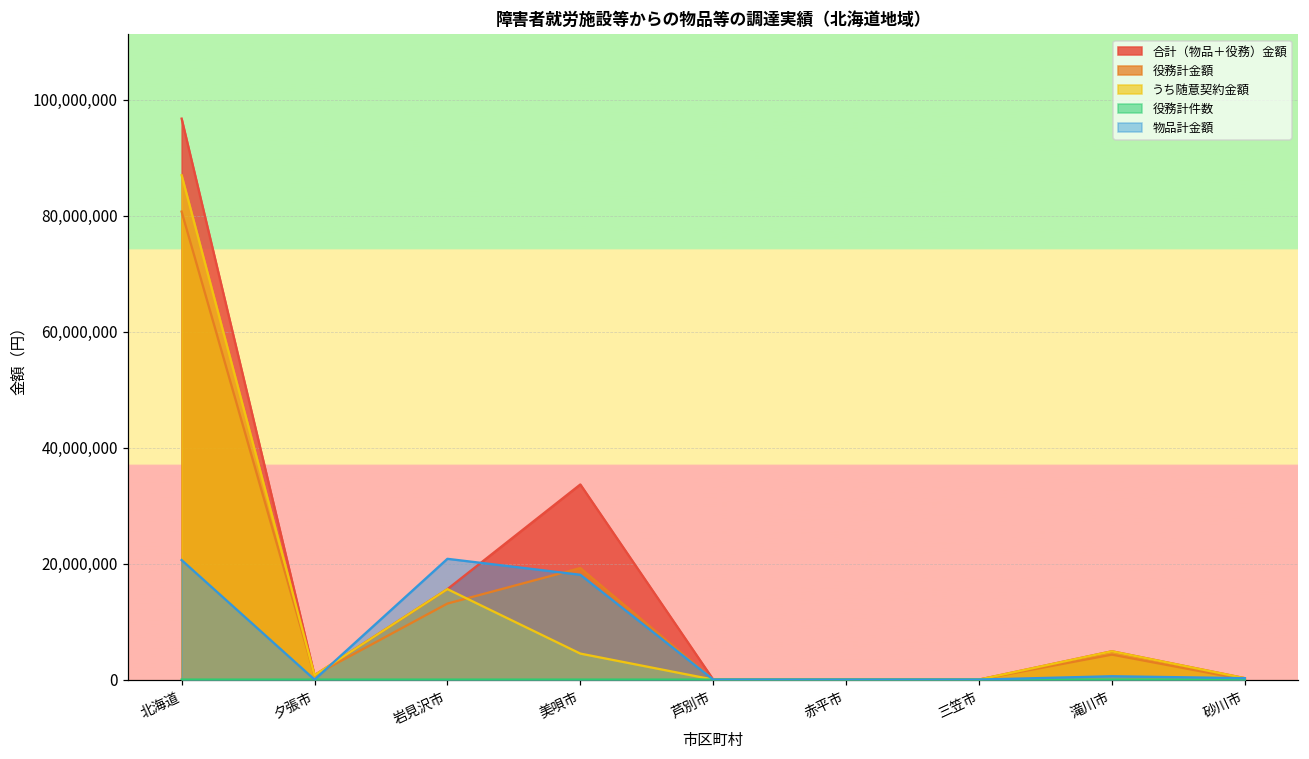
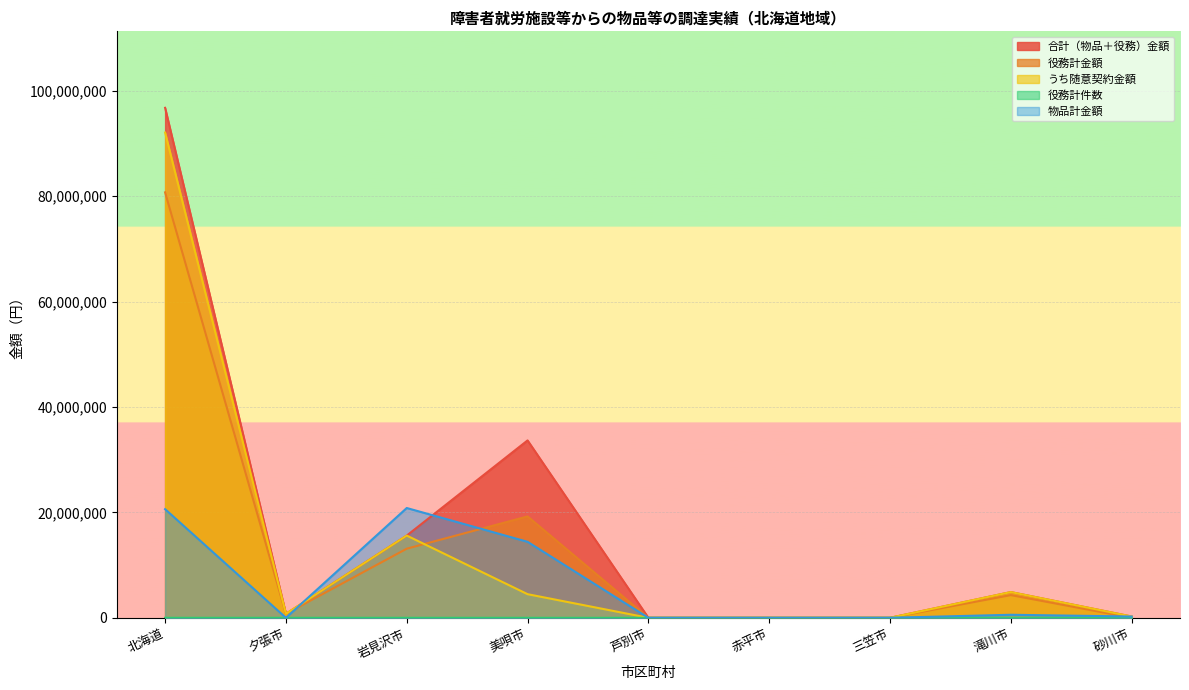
  {
    "うち随意契約金額": {
-     "北海道": "87,000,000",
+     "北海道": "92,000,000",
      "美唄市": "4,000,000"
    },
    "役務計件数": {
      "北海道": "0",
      "岩見沢市": "0",
      "美唄市": "0",
      "滝川市": "0"
    },
    "物品計金額": {
      "北海道": "21,000,000",
      "岩見沢市": "21,000,000",
-     "美唄市": "18,000,000",
+     "美唄市": "14,000,000",
      "滝川市": "1,000,000"
    }
  }
